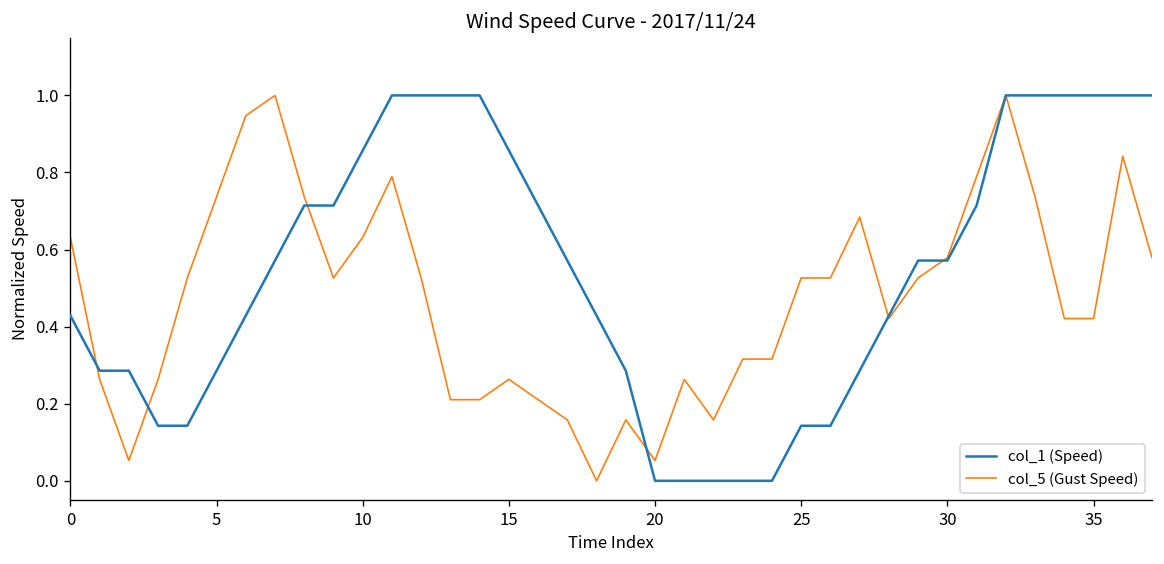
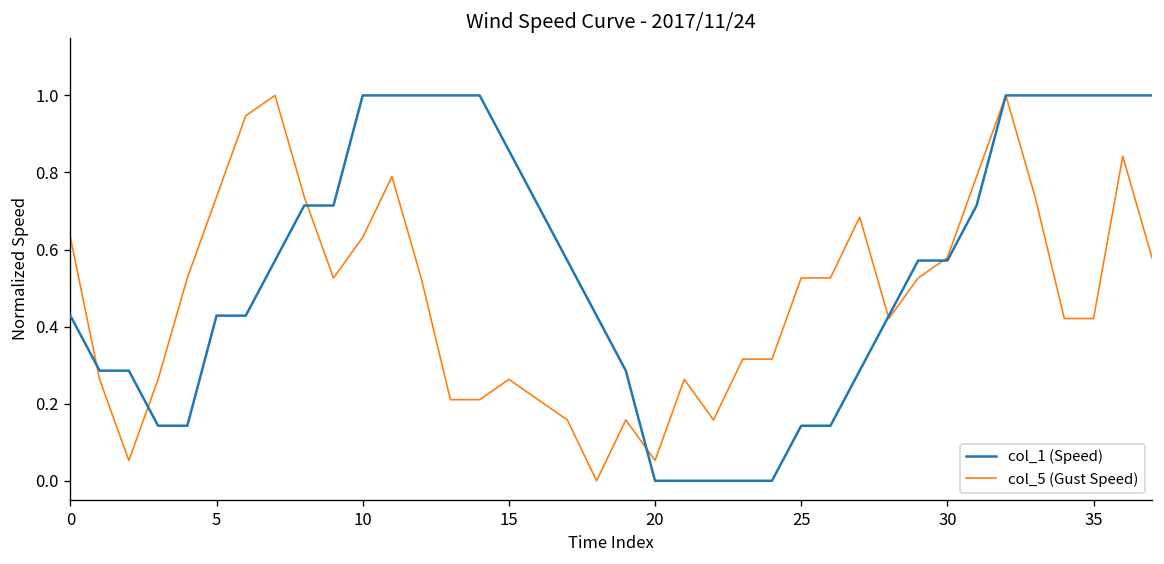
  {
    "col_1 (Speed)": {
      "0": 0.43,
-     "5": 0.29,
-     "10": 0.86,
+     "5": 0.43,
+     "10": 1.00,
      "15": 0.86,
      "20": 0.00,
      "25": 0.14,
      "35": 1.00
    },
    "col_5 (Gust Speed)": {
      "0": 0.63,
      "5": 0.74,
      "10": 0.63,
      "15": 0.26,
      "20": 0.05,
      "25": 0.53,
      "35": 0.42
    }
  }
